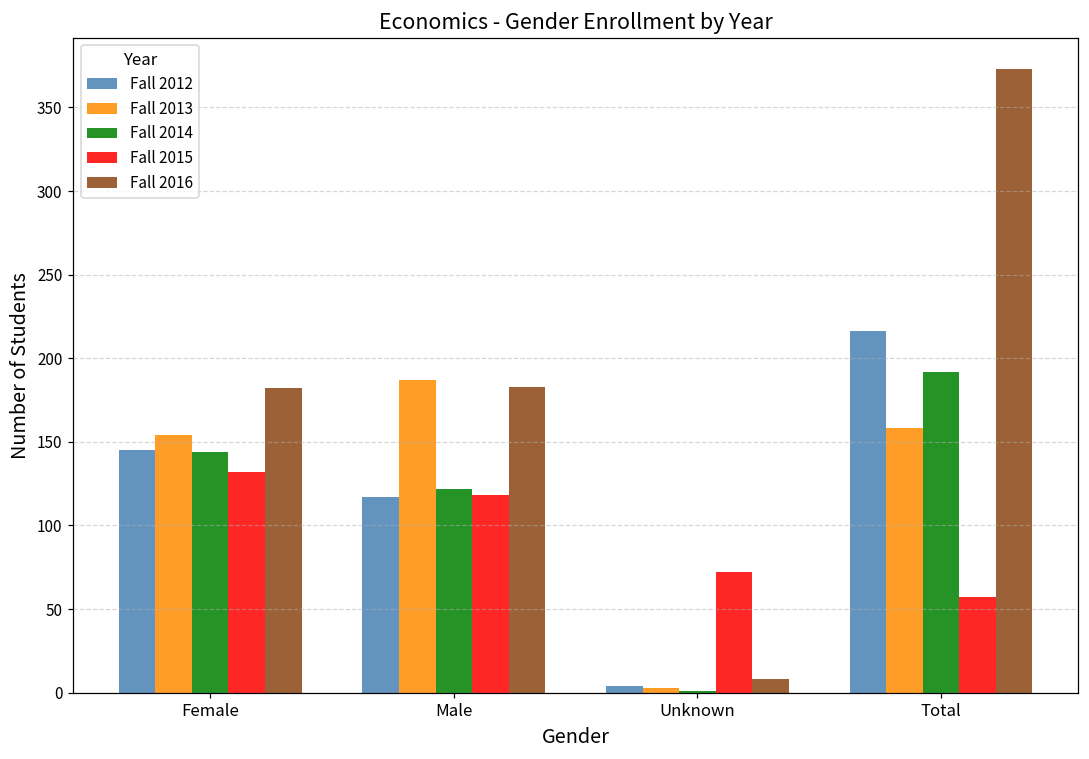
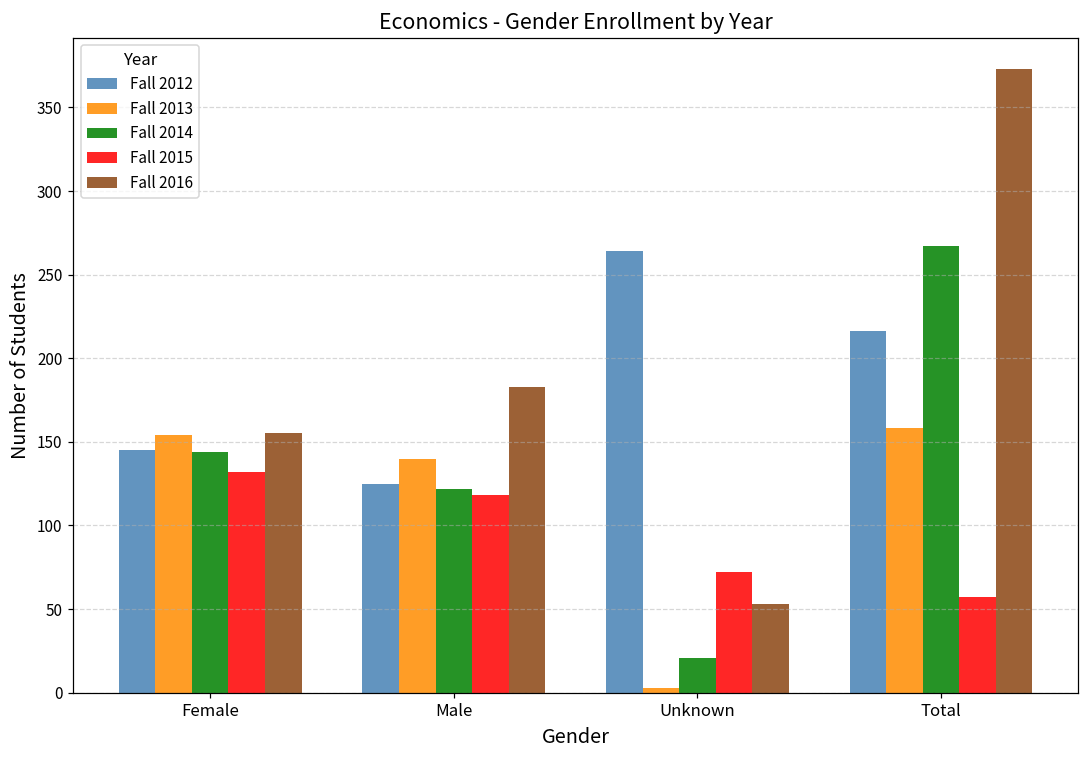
  {
    "Fall 2012": {
      "Female": 145,
-     "Male": 117,
-     "Unknown": 4,
+     "Male": 125,
+     "Unknown": 264,
      "Total": 216
    },
    "Fall 2013": {
      "Female": 154,
-     "Male": 187,
+     "Male": 140,
      "Unknown": 3,
      "Total": 158
    },
    "Fall 2014": {
      "Female": 144,
      "Male": 122,
-     "Unknown": 1,
-     "Total": 192
+     "Unknown": 21,
+     "Total": 267
    },
    "Fall 2015": {
      "Female": 132,
      "Male": 118,
      "Unknown": 72,
      "Total": 57
    },
    "Fall 2016": {
-     "Female": 182,
+     "Female": 155,
      "Male": 183,
-     "Unknown": 8,
+     "Unknown": 53,
      "Total": 373
    }
  }
